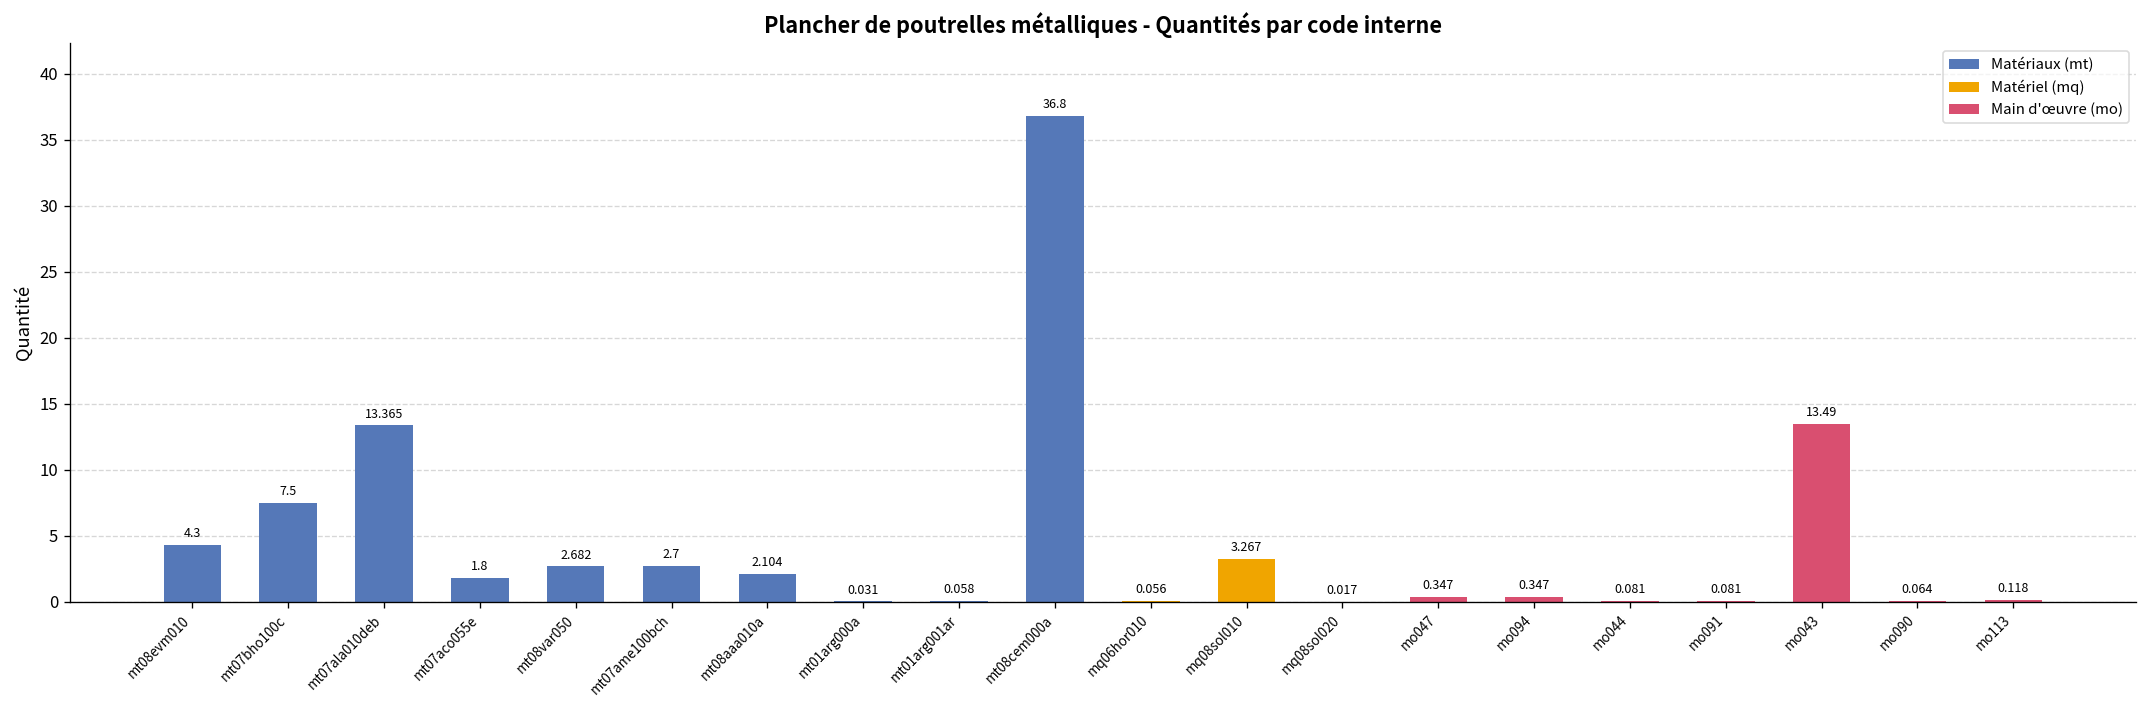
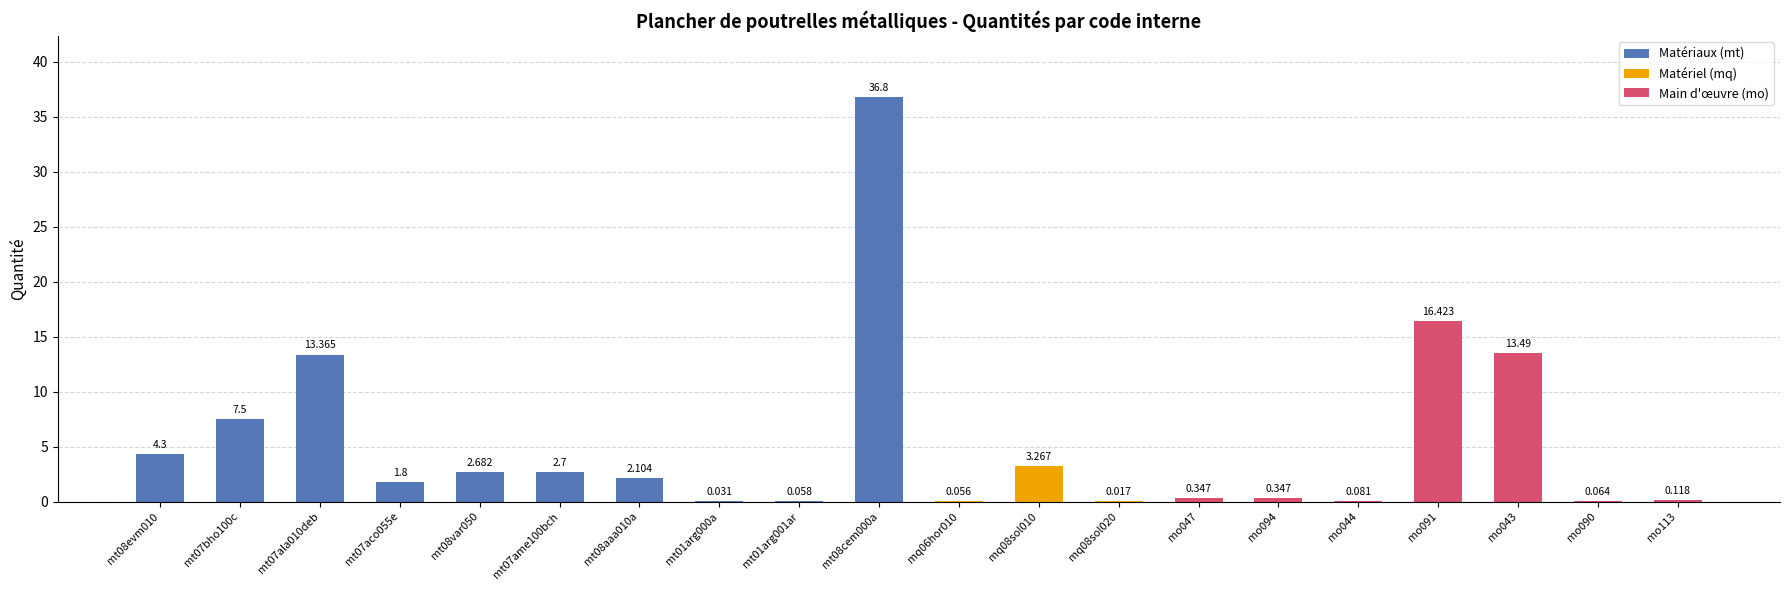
  {
    "mt08evm010": 4.3,
    "mt07bho100c": 7.5,
    "mt07ala010deb": 13.365,
    "mt07aco055e": 1.8,
    "mt08var050": 2.682,
    "mt07ame100bch": 2.7,
    "mt08aaa010a": 2.104,
    "mt01arg000a": 0.031,
    "mt01arg001ar": 0.058,
    "mt08cem000a": 36.8,
    "mq06hor010": 0.056,
    "mq08sol010": 3.267,
    "mq08sol020": 0.017,
    "mo047": 0.347,
    "mo094": 0.347,
    "mo044": 0.081,
-   "mo091": 0.081,
+   "mo091": 16.423,
    "mo043": 13.49,
    "mo090": 0.064,
    "mo113": 0.118
  }
